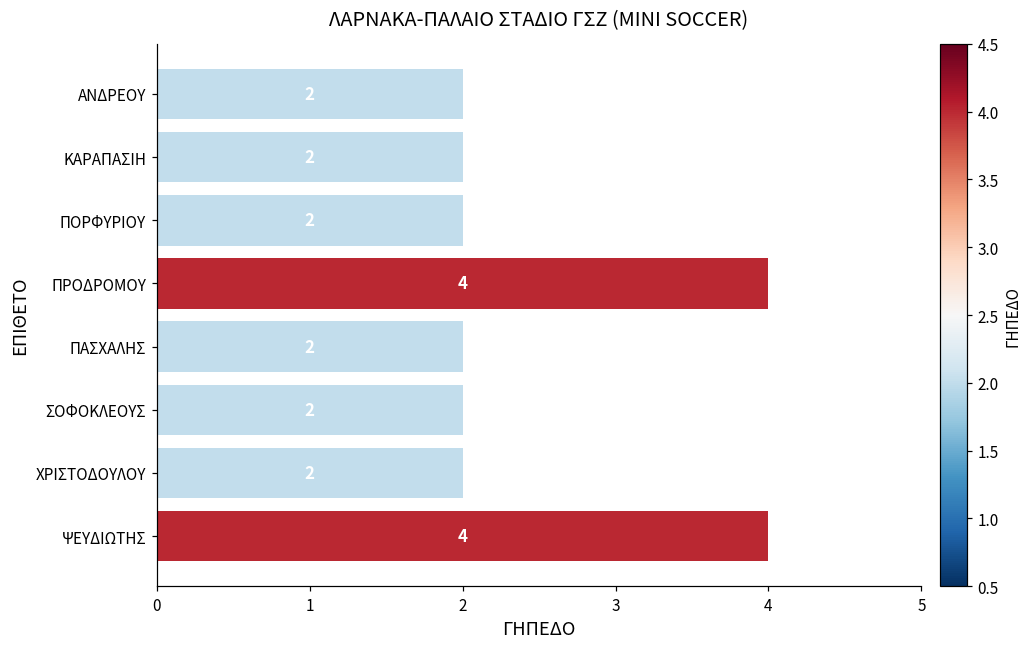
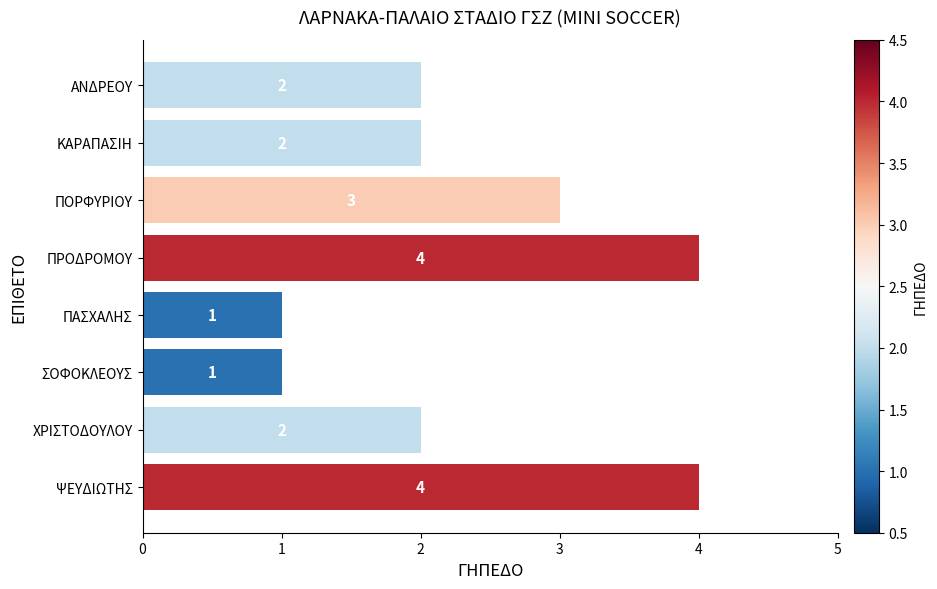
  {
    "ΑΝΔΡΕΟΥ": 2,
    "ΚΑΡΑΠΑΣΙΗ": 2,
-   "ΠΟΡΦΥΡΙΟΥ": 2,
+   "ΠΟΡΦΥΡΙΟΥ": 3,
    "ΠΡΟΔΡΟΜΟΥ": 4,
-   "ΠΑΣΧΑΛΗΣ": 2,
-   "ΣΟΦΟΚΛΕΟΥΣ": 2,
+   "ΠΑΣΧΑΛΗΣ": 1,
+   "ΣΟΦΟΚΛΕΟΥΣ": 1,
    "ΧΡΙΣΤΟΔΟΥΛΟΥ": 2,
    "ΨΕΥΔΙΩΤΗΣ": 4
  }
